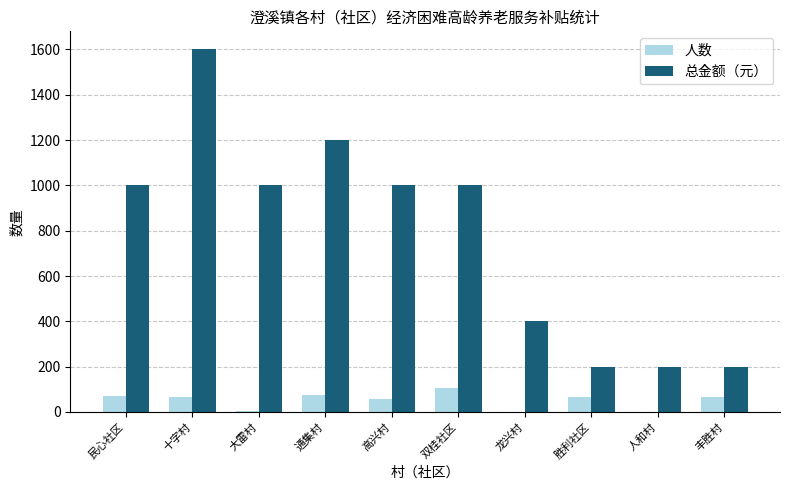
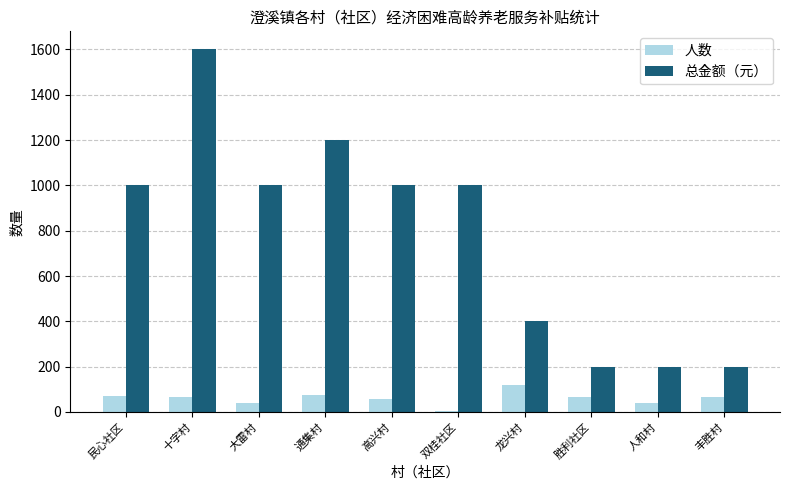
  {
    "人数": {
      "民心社区": 70,
      "十字村": 60,
-     "大雷村": 10,
+     "大雷村": 40,
      "通集村": 80,
      "高兴村": 60,
-     "双桂社区": 100,
-     "龙兴村": 0,
+     "双桂社区": 10,
+     "龙兴村": 120,
      "胜利社区": 70,
-     "人和村": 0,
+     "人和村": 40,
      "丰胜村": 60
    },
    "总金额（元）": {
      "民心社区": 1000,
      "十字村": 1600,
      "大雷村": 1000,
      "通集村": 1200,
      "高兴村": 1000,
      "双桂社区": 1000,
      "龙兴村": 400,
      "胜利社区": 200,
      "人和村": 200,
      "丰胜村": 200
    }
  }
